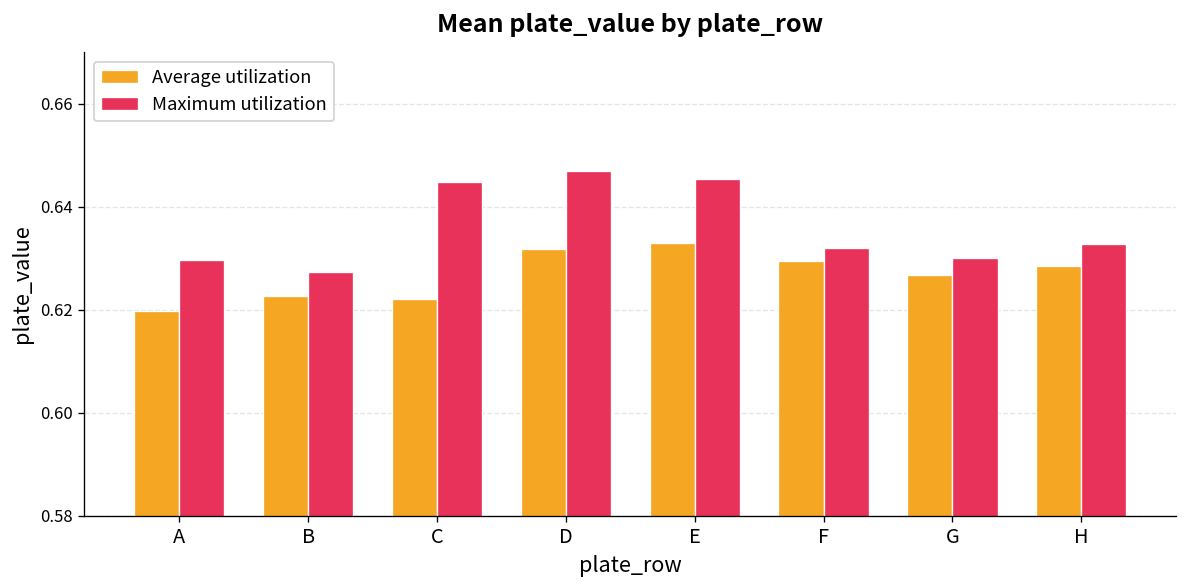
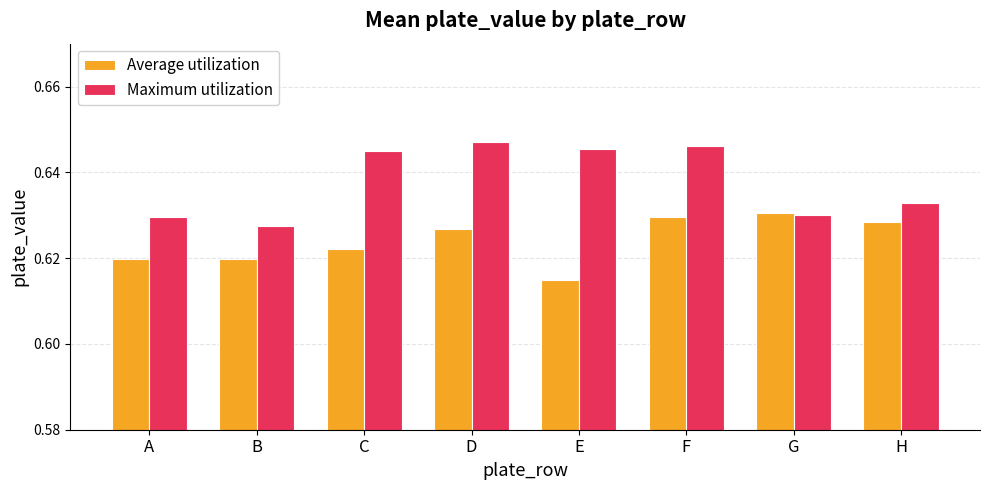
  {
    "Average utilization": {
      "A": 0.620,
-     "B": 0.623,
+     "B": 0.620,
      "C": 0.622,
-     "D": 0.632,
-     "E": 0.633,
+     "D": 0.627,
+     "E": 0.615,
      "F": 0.630,
-     "G": 0.627,
+     "G": 0.631,
      "H": 0.629
    },
    "Maximum utilization": {
      "A": 0.630,
      "B": 0.627,
      "C": 0.645,
      "D": 0.647,
      "E": 0.646,
-     "F": 0.632,
+     "F": 0.646,
      "G": 0.630,
      "H": 0.633
    }
  }
